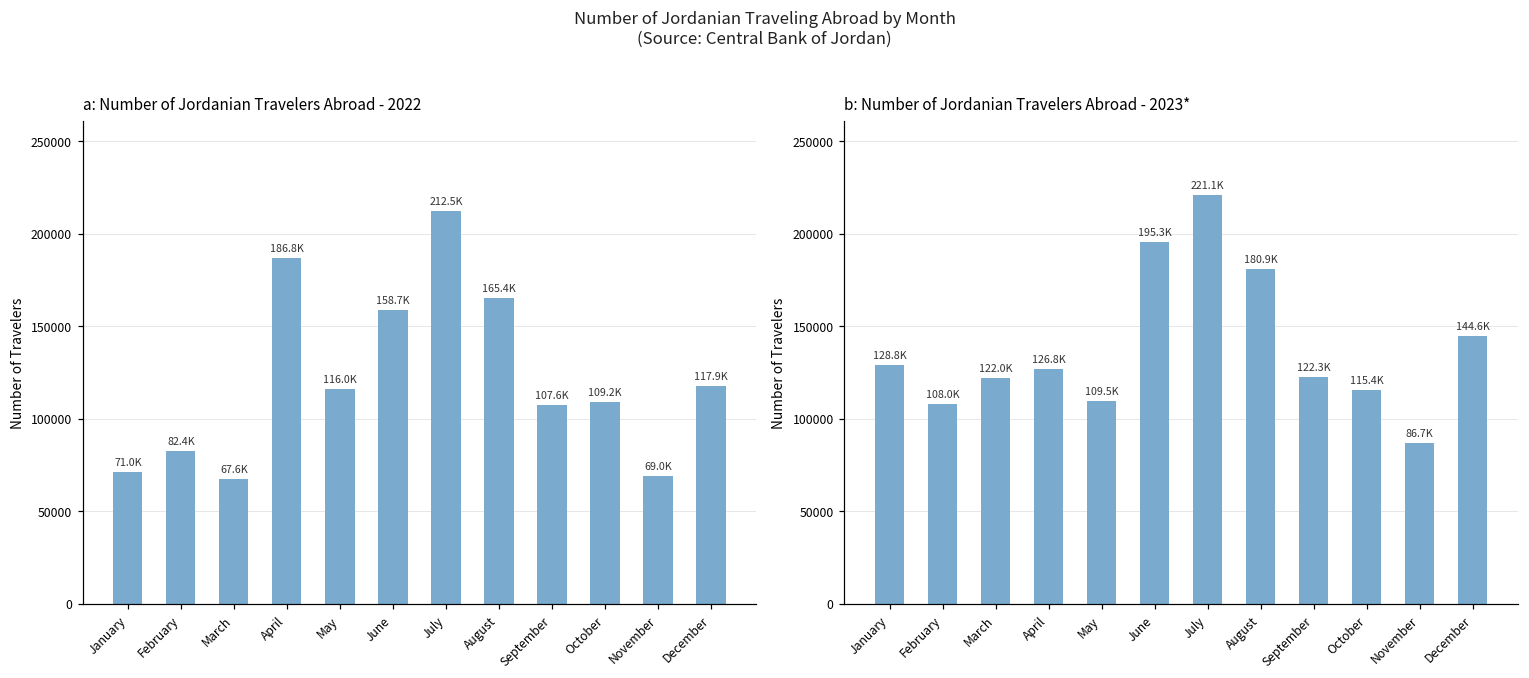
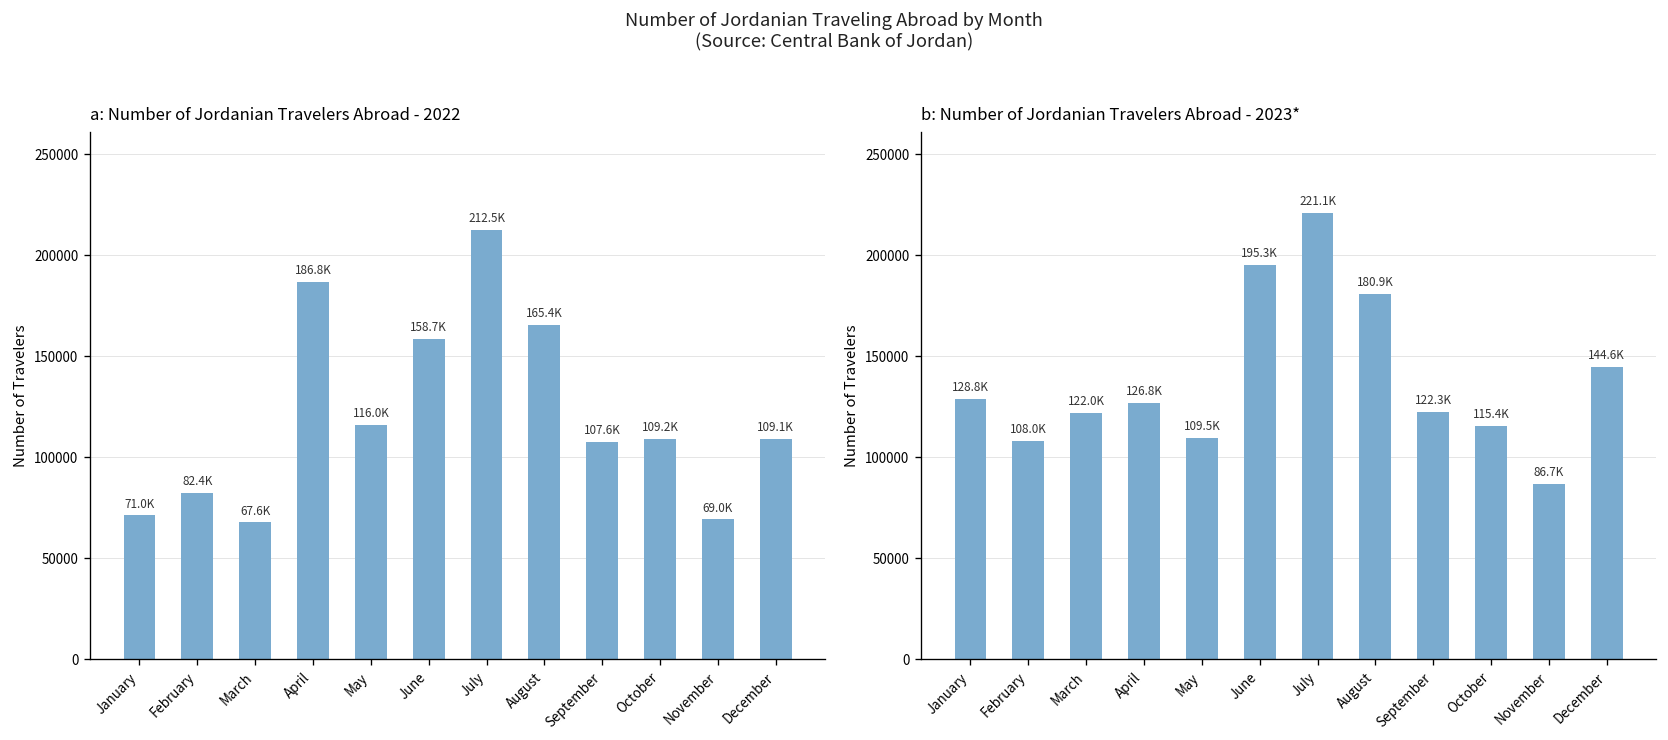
  {
    "a: Number of Jordanian Travelers Abroad - 2022": {
      "January": "71.0K",
      "February": "82.4K",
      "March": "67.6K",
      "April": "186.8K",
      "May": "116.0K",
      "June": "158.7K",
      "July": "212.5K",
      "August": "165.4K",
      "September": "107.6K",
      "October": "109.2K",
      "November": "69.0K",
-     "December": "117.9K"
+     "December": "109.1K"
    },
    "b: Number of Jordanian Travelers Abroad - 2023*": {
      "January": "128.8K",
      "February": "108.0K",
      "March": "122.0K",
      "April": "126.8K",
      "May": "109.5K",
      "June": "195.3K",
      "July": "221.1K",
      "August": "180.9K",
      "September": "122.3K",
      "October": "115.4K",
      "November": "86.7K",
      "December": "144.6K"
    }
  }
